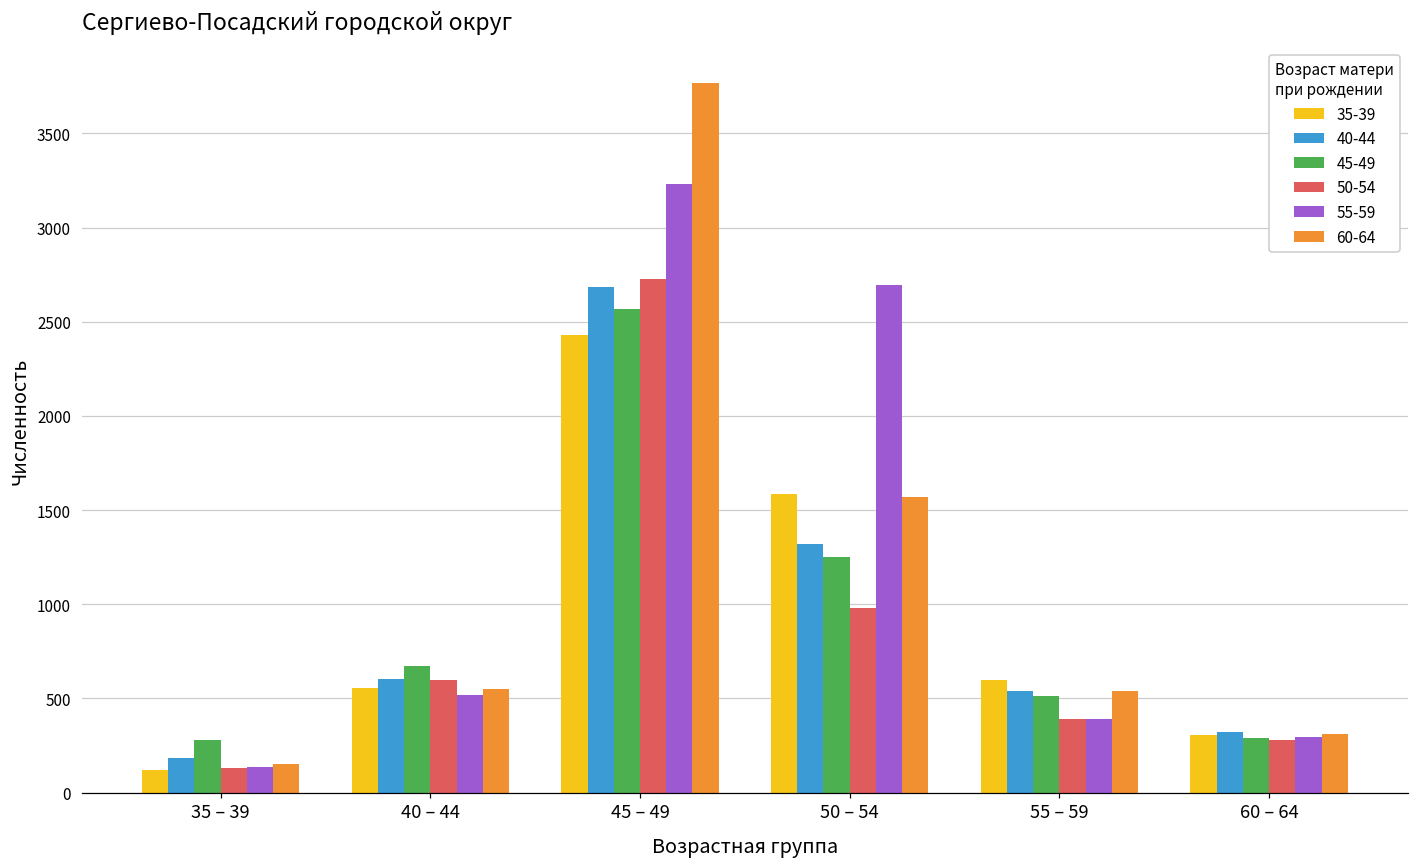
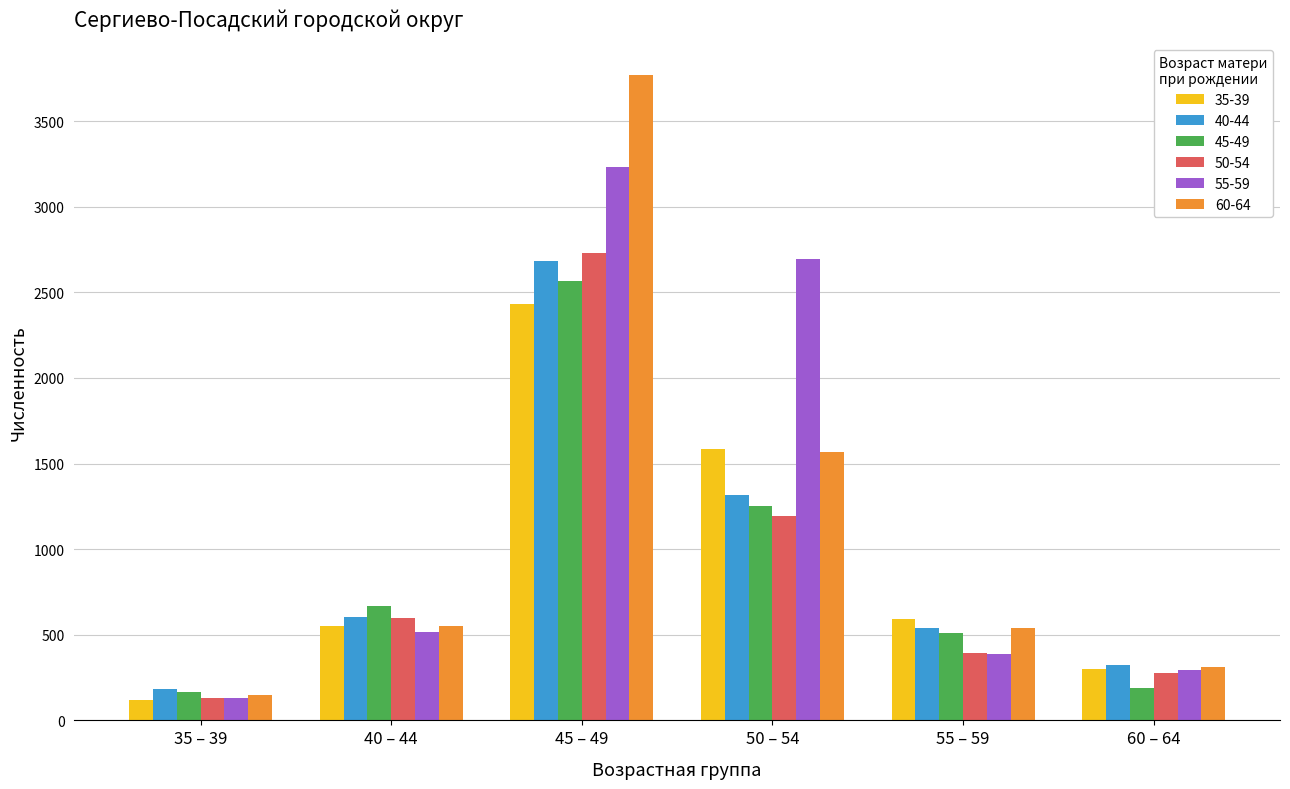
  {
    "40-44": {
      "35 – 39": 180,
      "40 – 44": 600,
      "45 – 49": 2680,
      "50 – 54": 1320,
      "55 – 59": 540,
      "60 – 64": 320
    },
    "45-49": {
-     "35 – 39": 280,
+     "35 – 39": 160,
      "40 – 44": 670,
      "45 – 49": 2570,
      "50 – 54": 1250,
      "55 – 59": 510,
-     "60 – 64": 290
+     "60 – 64": 190
    },
    "50-54": {
      "35 – 39": 130,
      "40 – 44": 600,
      "45 – 49": 2730,
-     "50 – 54": 980,
+     "50 – 54": 1200,
      "55 – 59": 390,
      "60 – 64": 280
    },
    "55-59": {
      "35 – 39": 130,
      "40 – 44": 520,
      "45 – 49": 3230,
      "50 – 54": 2690,
      "55 – 59": 390,
      "60 – 64": 300
    }
  }
